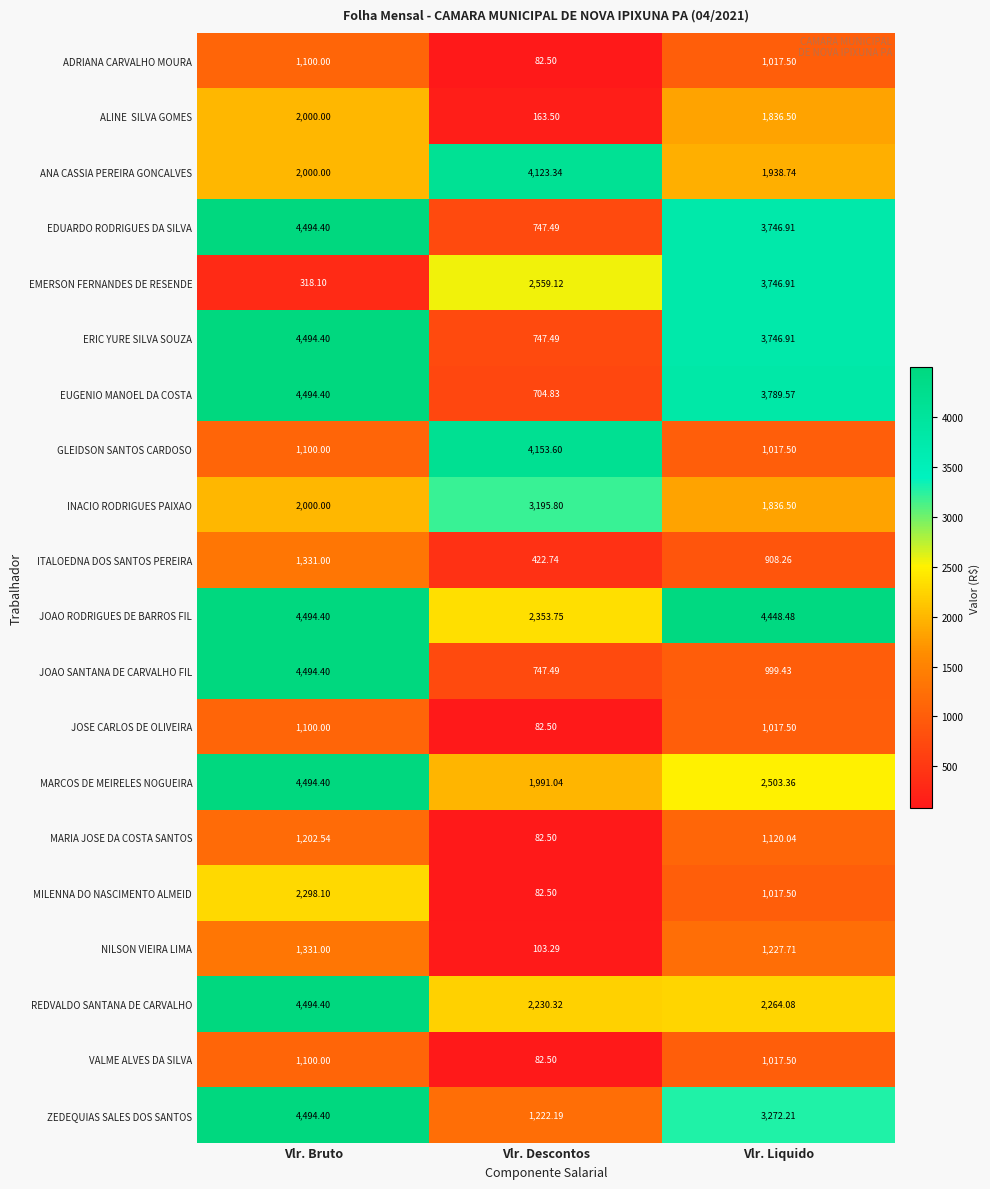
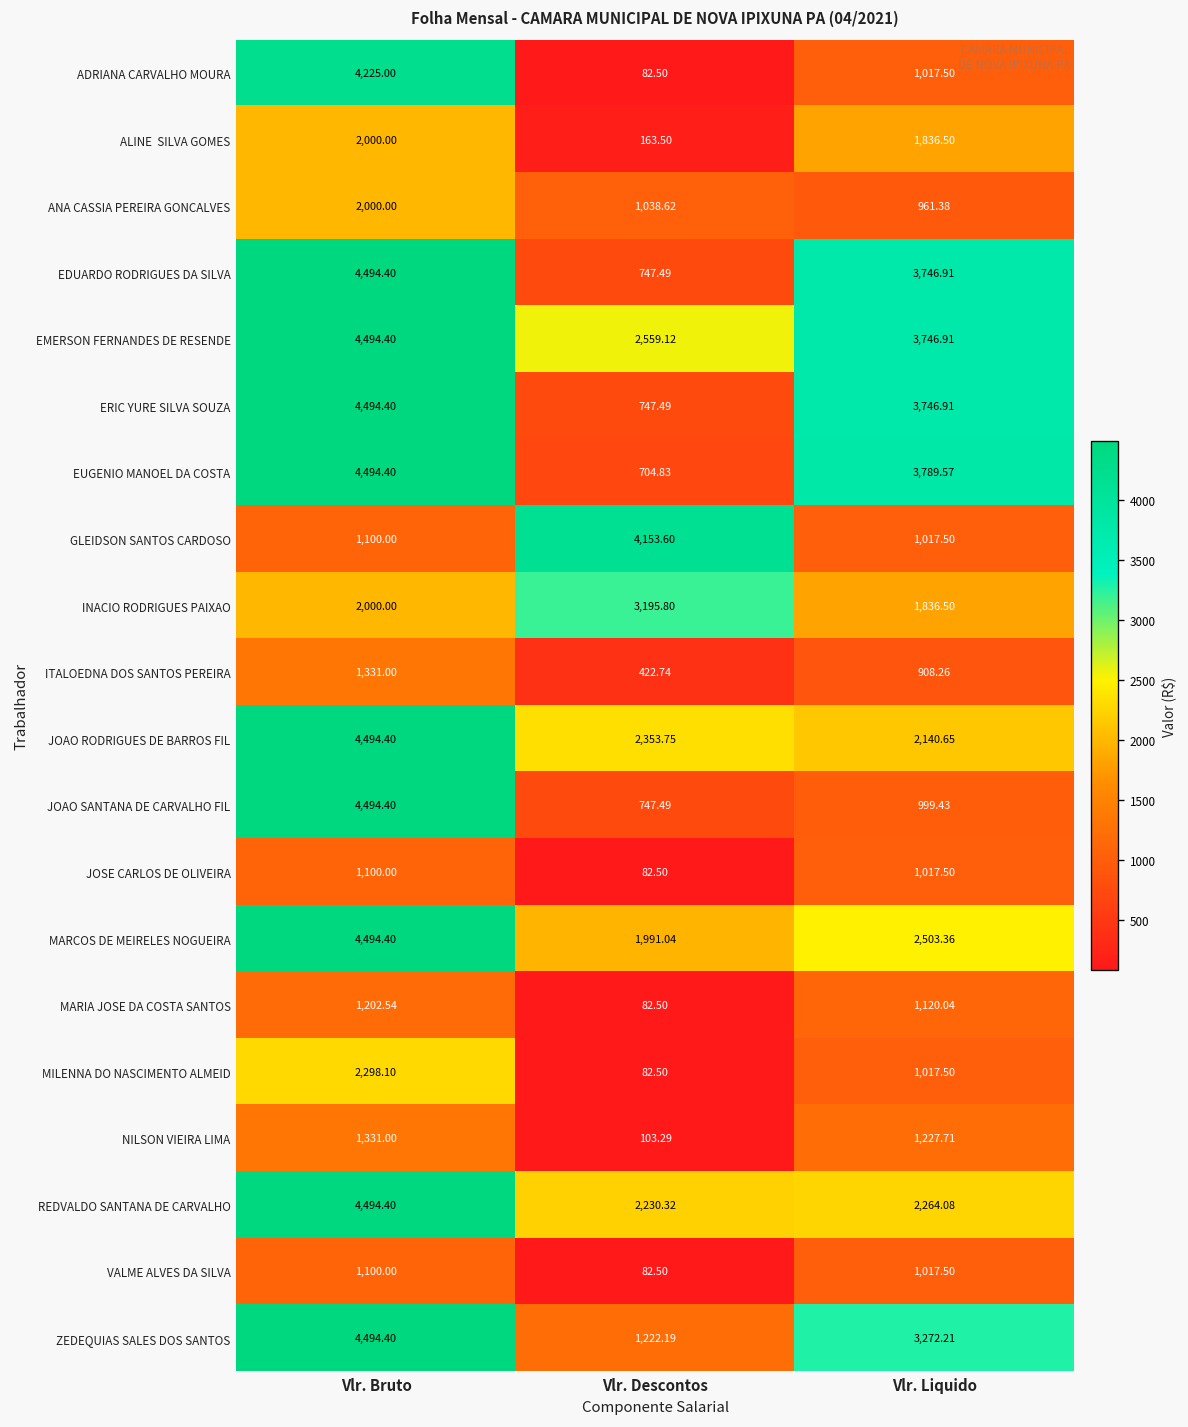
  {
    "ADRIANA CARVALHO MOURA": {
-     "Vlr. Bruto": "1,100.00",
+     "Vlr. Bruto": "4,225.00",
      "Vlr. Descontos": "82.50"
    },
    "ALINE SILVA GOMES": {
      "Vlr. Bruto": "2,000.00",
      "Vlr. Descontos": "163.50",
      "Vlr. Liquido": "1,836.50"
    },
    "ANA CASSIA PEREIRA GONCALVES": {
      "Vlr. Bruto": "2,000.00",
-     "Vlr. Descontos": "4,123.34",
-     "Vlr. Liquido": "1,938.74"
+     "Vlr. Descontos": "1,038.62",
+     "Vlr. Liquido": "961.38"
    },
    "EDUARDO RODRIGUES DA SILVA": {
      "Vlr. Bruto": "4,494.40",
      "Vlr. Descontos": "747.49",
      "Vlr. Liquido": "3,746.91"
    },
    "EMERSON FERNANDES DE RESENDE": {
-     "Vlr. Bruto": "318.10",
+     "Vlr. Bruto": "4,494.40",
      "Vlr. Descontos": "2,559.12",
      "Vlr. Liquido": "3,746.91"
    },
    "ERIC YURE SILVA SOUZA": {
      "Vlr. Bruto": "4,494.40",
      "Vlr. Descontos": "747.49",
      "Vlr. Liquido": "3,746.91"
    },
    "EUGENIO MANOEL DA COSTA": {
      "Vlr. Bruto": "4,494.40",
      "Vlr. Descontos": "704.83",
      "Vlr. Liquido": "3,789.57"
    },
    "GLEIDSON SANTOS CARDOSO": {
      "Vlr. Bruto": "1,100.00",
      "Vlr. Descontos": "4,153.60",
      "Vlr. Liquido": "1,017.50"
    },
    "INACIO RODRIGUES PAIXAO": {
      "Vlr. Bruto": "2,000.00",
      "Vlr. Descontos": "3,195.80",
      "Vlr. Liquido": "1,836.50"
    },
    "ITALOEDNA DOS SANTOS PEREIRA": {
      "Vlr. Bruto": "1,331.00",
      "Vlr. Descontos": "422.74",
      "Vlr. Liquido": "908.26"
    },
    "JOAO RODRIGUES DE BARROS FIL": {
      "Vlr. Bruto": "4,494.40",
      "Vlr. Descontos": "2,353.75",
-     "Vlr. Liquido": "4,448.48"
+     "Vlr. Liquido": "2,140.65"
    },
    "JOAO SANTANA DE CARVALHO FIL": {
      "Vlr. Bruto": "4,494.40",
      "Vlr. Descontos": "747.49",
      "Vlr. Liquido": "999.43"
    },
    "JOSE CARLOS DE OLIVEIRA": {
      "Vlr. Bruto": "1,100.00",
      "Vlr. Descontos": "82.50",
      "Vlr. Liquido": "1,017.50"
    },
    "MARCOS DE MEIRELES NOGUEIRA": {
      "Vlr. Bruto": "4,494.40",
      "Vlr. Descontos": "1,991.04",
      "Vlr. Liquido": "2,503.36"
    },
    "MARIA JOSE DA COSTA SANTOS": {
      "Vlr. Bruto": "1,202.54",
      "Vlr. Descontos": "82.50",
      "Vlr. Liquido": "1,120.04"
    },
    "MILENNA DO NASCIMENTO ALMEID": {
      "Vlr. Bruto": "2,298.10",
      "Vlr. Descontos": "82.50",
      "Vlr. Liquido": "1,017.50"
    },
    "NILSON VIEIRA LIMA": {
      "Vlr. Bruto": "1,331.00",
      "Vlr. Descontos": "103.29",
      "Vlr. Liquido": "1,227.71"
    },
    "REDVALDO SANTANA DE CARVALHO": {
      "Vlr. Bruto": "4,494.40",
      "Vlr. Descontos": "2,230.32",
      "Vlr. Liquido": "2,264.08"
    },
    "VALME ALVES DA SILVA": {
      "Vlr. Bruto": "1,100.00",
      "Vlr. Descontos": "82.50",
      "Vlr. Liquido": "1,017.50"
    },
    "ZEDEQUIAS SALES DOS SANTOS": {
      "Vlr. Bruto": "4,494.40",
      "Vlr. Descontos": "1,222.19",
      "Vlr. Liquido": "3,272.21"
    }
  }
